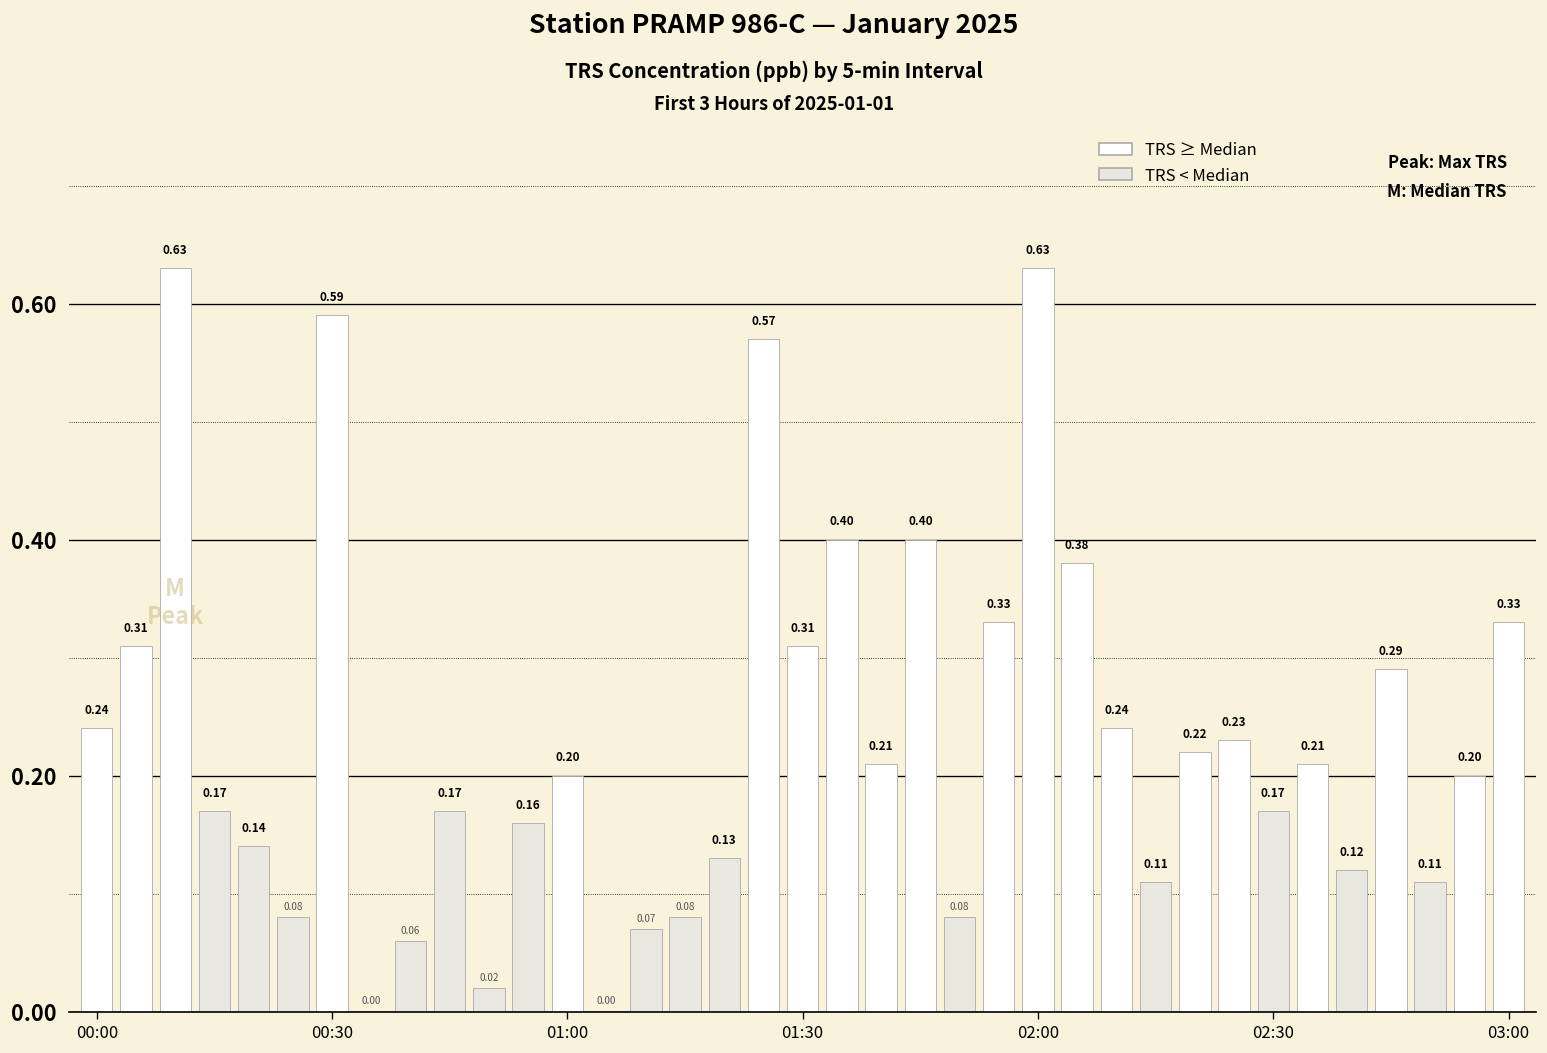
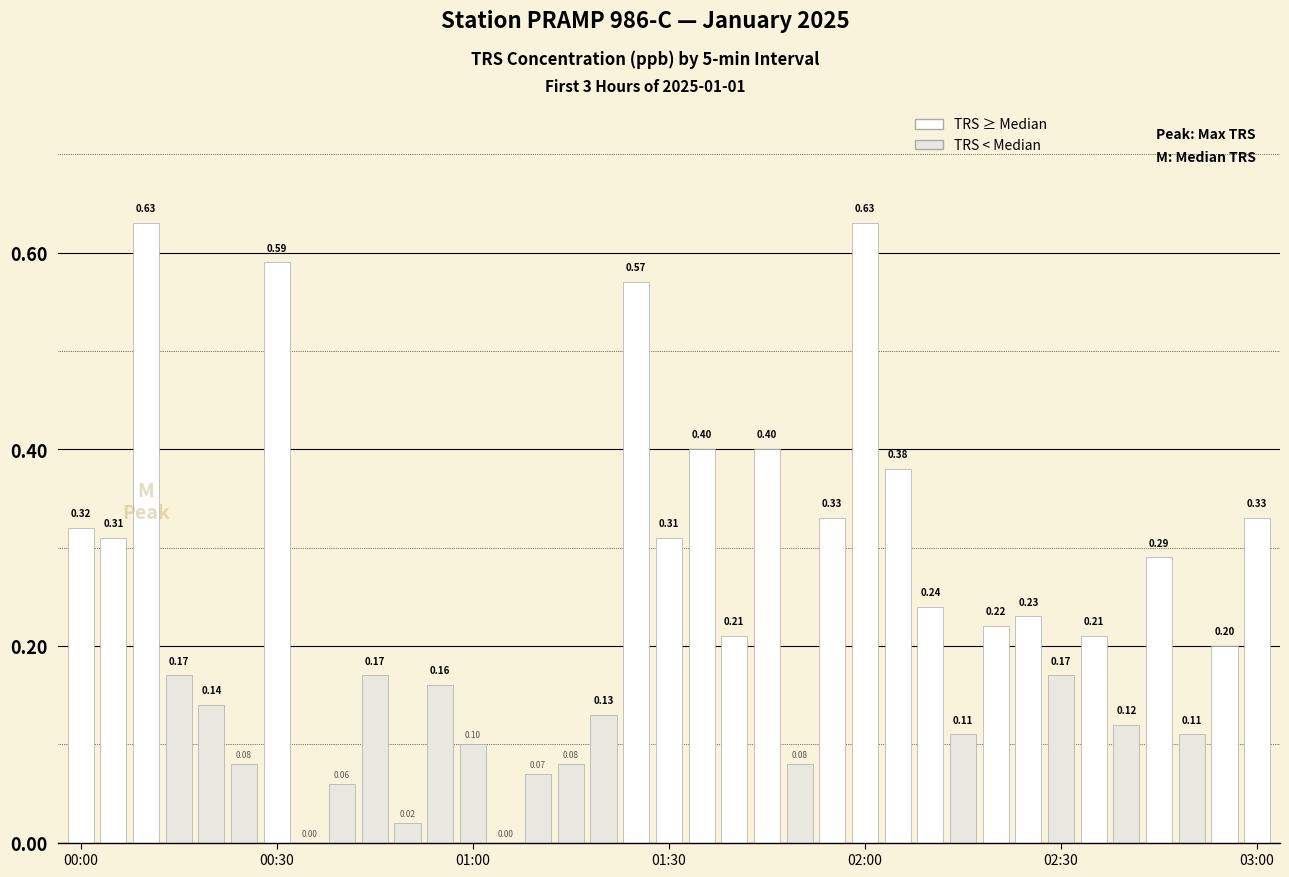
  {
-   "00:00": 0.24,
+   "00:00": 0.32,
    "00:30": 0.59,
-   "01:00": 0.20,
+   "01:00": 0.10,
    "01:30": 0.31,
    "02:00": 0.63,
    "02:30": 0.17,
    "03:00": 0.33
  }
